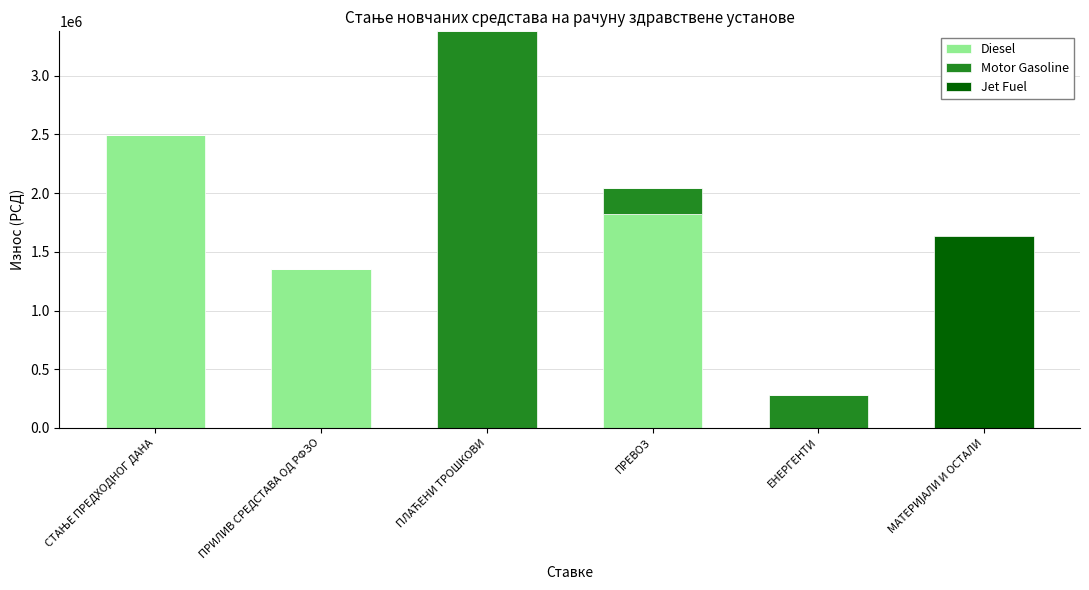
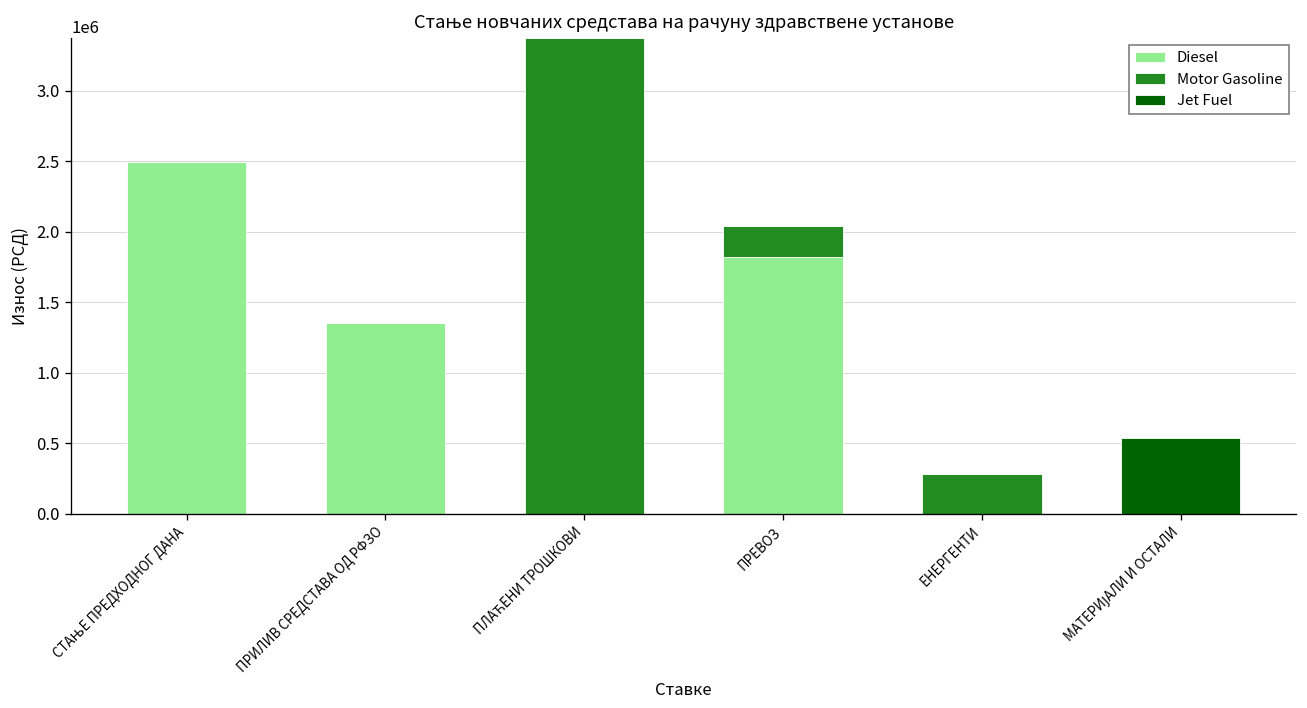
  {
    "Diesel": {
      "СТАЊЕ ПРЕДХОДНОГ ДАНА": 2500000,
      "ПРИЛИВ СРЕДСТАВА ОД РФЗО": 1350000,
      "ПЛАЋЕНИ ТРОШКОВИ": 0,
      "ПРЕВОЗ": 1820000,
      "ЕНЕРГЕНТИ": 0,
      "МАТЕРИЈАЛИ И ОСТАЛИ": 0
    },
    "Motor Gasoline": {
      "СТАЊЕ ПРЕДХОДНОГ ДАНА": 0,
      "ПРИЛИВ СРЕДСТАВА ОД РФЗО": 0,
      "ПЛАЋЕНИ ТРОШКОВИ": 3380000,
      "ПРЕВОЗ": 220000,
      "ЕНЕРГЕНТИ": 280000,
      "МАТЕРИЈАЛИ И ОСТАЛИ": 0
    },
    "Jet Fuel": {
      "СТАЊЕ ПРЕДХОДНОГ ДАНА": 0,
      "ПРИЛИВ СРЕДСТАВА ОД РФЗО": 0,
      "ПЛАЋЕНИ ТРОШКОВИ": 0,
      "ПРЕВОЗ": 0,
      "ЕНЕРГЕНТИ": 0,
-     "МАТЕРИЈАЛИ И ОСТАЛИ": 1630000
+     "МАТЕРИЈАЛИ И ОСТАЛИ": 530000
    }
  }
